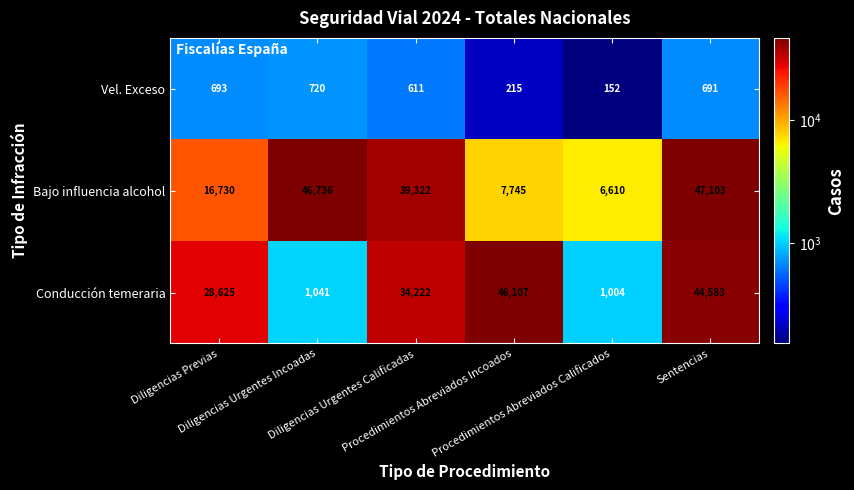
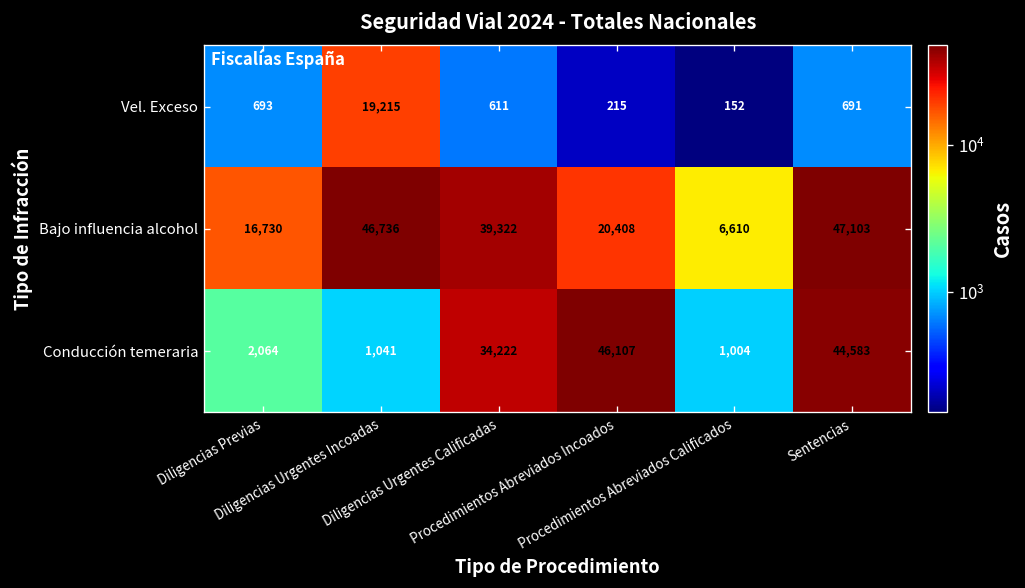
  {
    "Vel. Exceso": {
-     "Diligencias Urgentes Incoadas": "720",
+     "Diligencias Urgentes Incoadas": "19,215",
      "Diligencias Urgentes Calificadas": "611",
      "Procedimientos Abreviados Incoados": "215",
      "Procedimientos Abreviados Calificados": "152",
      "Sentencias": "691"
    },
    "Bajo influencia alcohol": {
      "Diligencias Previas": "16,730",
      "Diligencias Urgentes Incoadas": "46,736",
      "Diligencias Urgentes Calificadas": "39,322",
-     "Procedimientos Abreviados Incoados": "7,745",
+     "Procedimientos Abreviados Incoados": "20,408",
      "Procedimientos Abreviados Calificados": "6,610",
      "Sentencias": "47,103"
    },
    "Conducción temeraria": {
-     "Diligencias Previas": "28,625",
+     "Diligencias Previas": "2,064",
      "Diligencias Urgentes Incoadas": "1,041",
      "Diligencias Urgentes Calificadas": "34,222",
      "Procedimientos Abreviados Incoados": "46,107",
      "Procedimientos Abreviados Calificados": "1,004",
      "Sentencias": "44,583"
    }
  }
